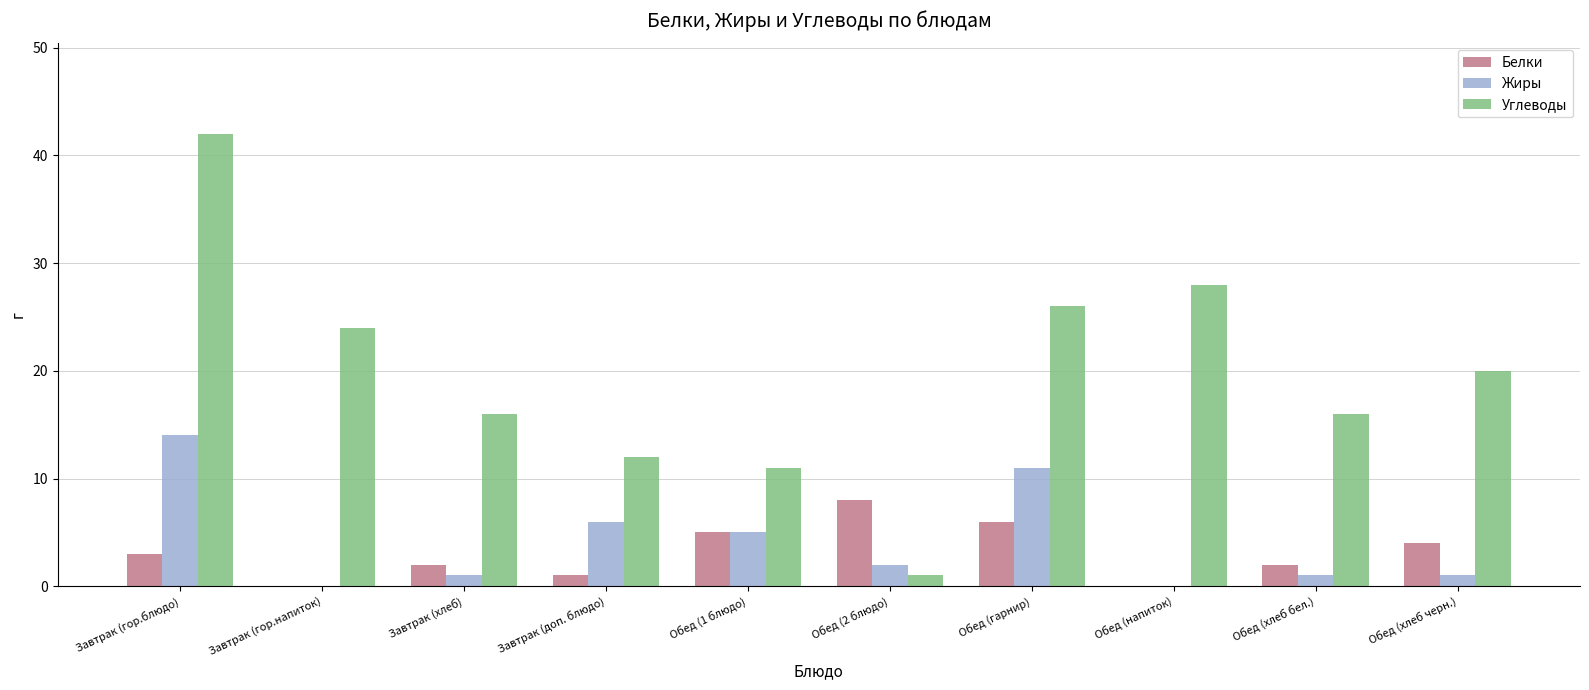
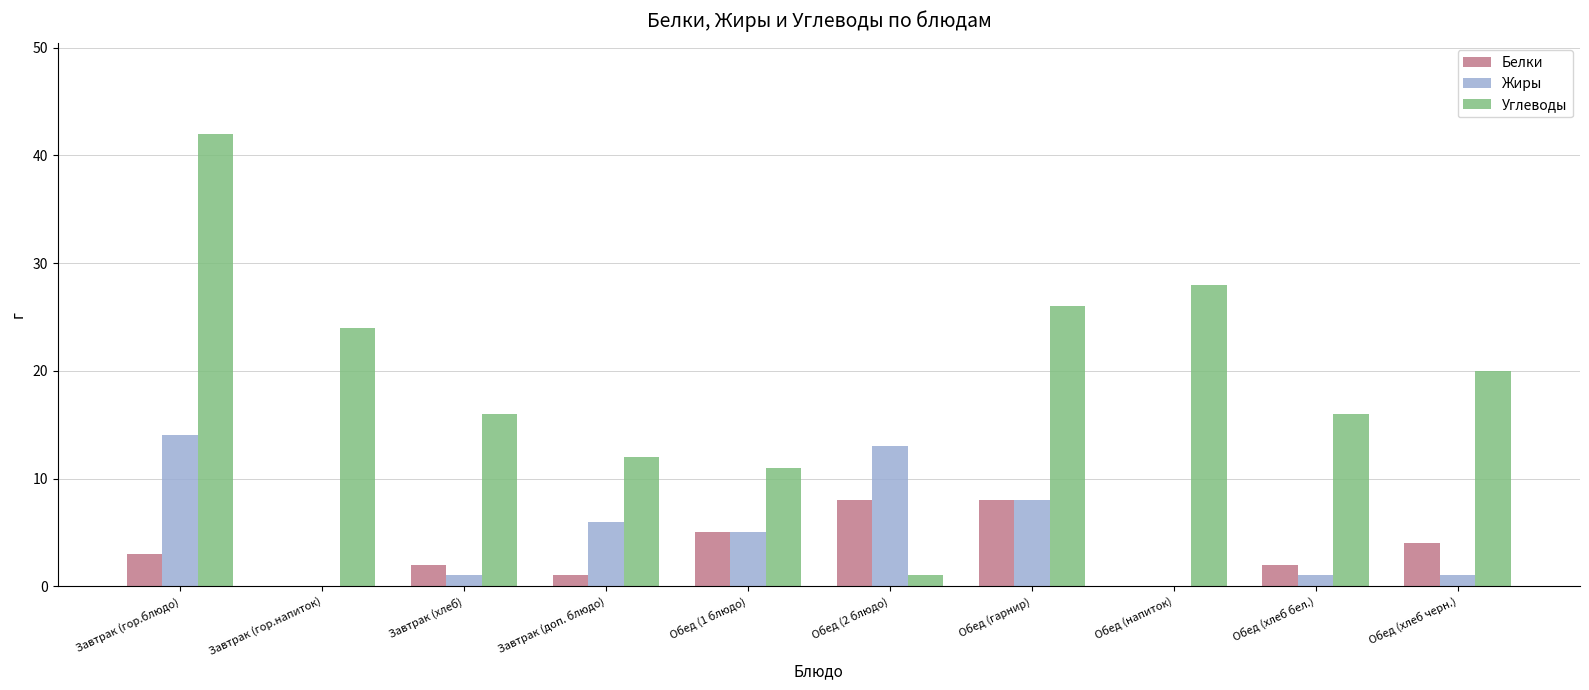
  {
    "Белки": {
      "Завтрак (гор.блюдо)": 3,
      "Завтрак (гор.напиток)": 0,
      "Завтрак (хлеб)": 2,
      "Завтрак (доп. блюдо)": 1,
      "Обед (1 блюдо)": 5,
      "Обед (2 блюдо)": 8,
-     "Обед (гарнир)": 6,
+     "Обед (гарнир)": 8,
      "Обед (напиток)": 0,
      "Обед (хлеб бел.)": 2,
      "Обед (хлеб черн.)": 4
    },
    "Жиры": {
      "Завтрак (гор.блюдо)": 14,
      "Завтрак (гор.напиток)": 0,
      "Завтрак (хлеб)": 1,
      "Завтрак (доп. блюдо)": 6,
      "Обед (1 блюдо)": 5,
-     "Обед (2 блюдо)": 2,
-     "Обед (гарнир)": 11,
+     "Обед (2 блюдо)": 13,
+     "Обед (гарнир)": 8,
      "Обед (напиток)": 0,
      "Обед (хлеб бел.)": 1,
      "Обед (хлеб черн.)": 1
    },
    "Углеводы": {
      "Завтрак (гор.блюдо)": 42,
      "Завтрак (гор.напиток)": 24,
      "Завтрак (хлеб)": 16,
      "Завтрак (доп. блюдо)": 12,
      "Обед (1 блюдо)": 11,
      "Обед (2 блюдо)": 1,
      "Обед (гарнир)": 26,
      "Обед (напиток)": 28,
      "Обед (хлеб бел.)": 16,
      "Обед (хлеб черн.)": 20
    }
  }
